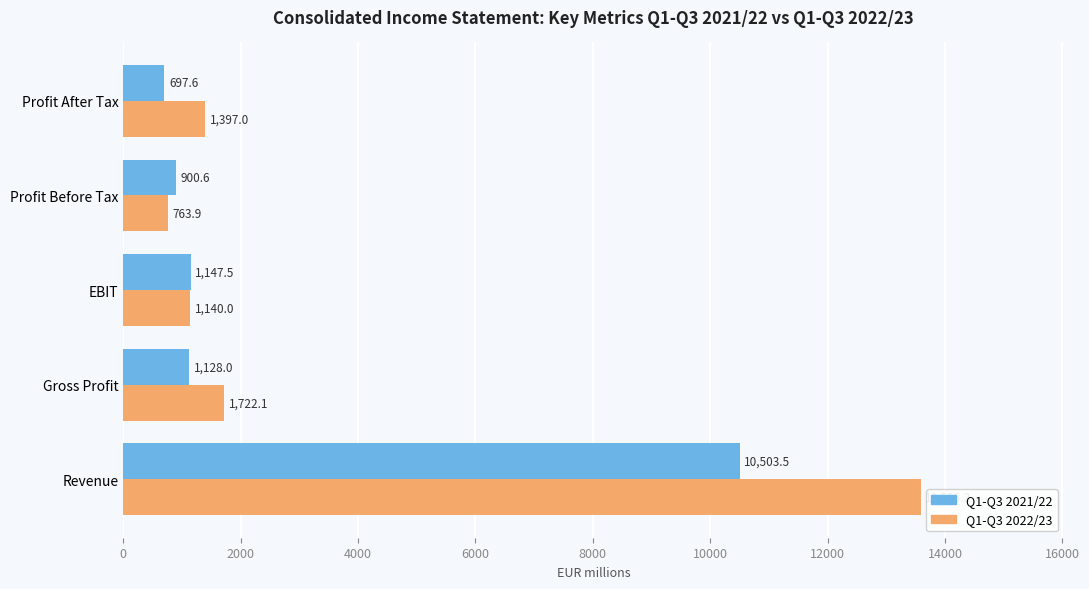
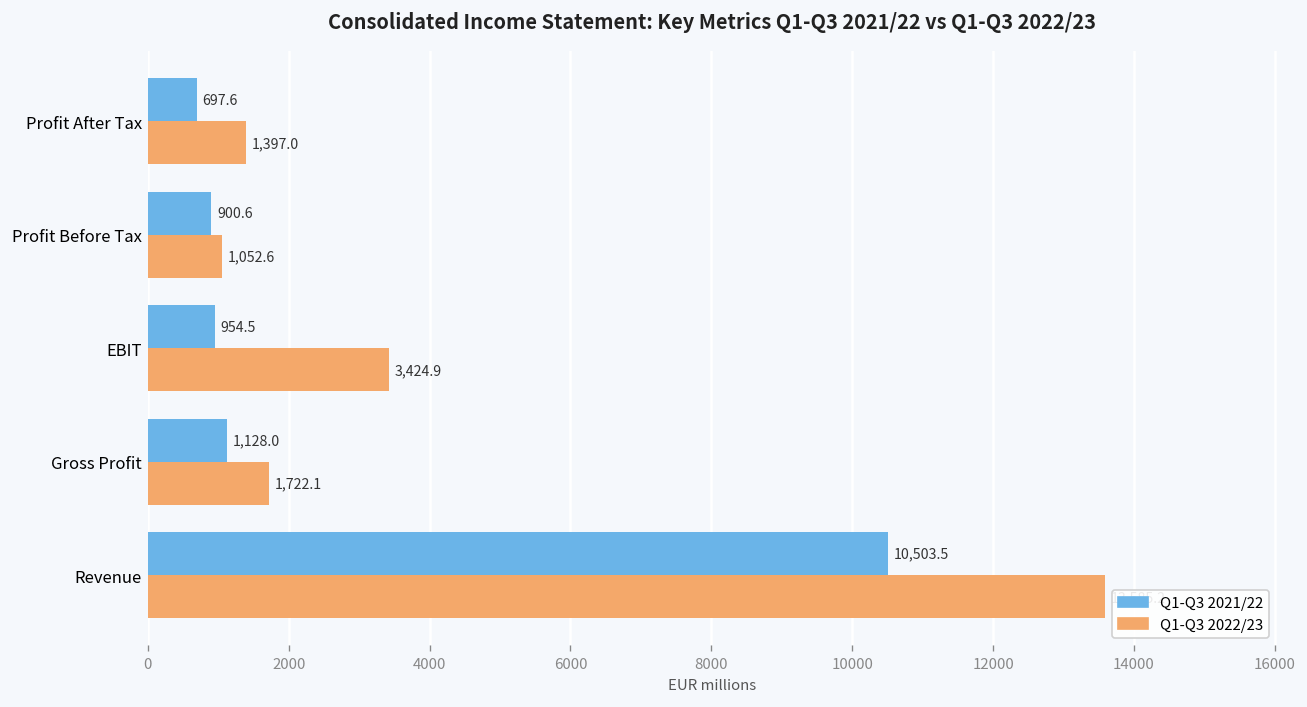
  {
    "Q1-Q3 2021/22": {
      "Profit After Tax": "697.6",
      "Profit Before Tax": "900.6",
-     "EBIT": "1,147.5",
+     "EBIT": "954.5",
      "Gross Profit": "1,128.0",
      "Revenue": "10,503.5"
    },
    "Q1-Q3 2022/23": {
      "Profit After Tax": "1,397.0",
-     "Profit Before Tax": "763.9",
-     "EBIT": "1,140.0",
+     "Profit Before Tax": "1,052.6",
+     "EBIT": "3,424.9",
      "Gross Profit": "1,722.1"
    }
  }
